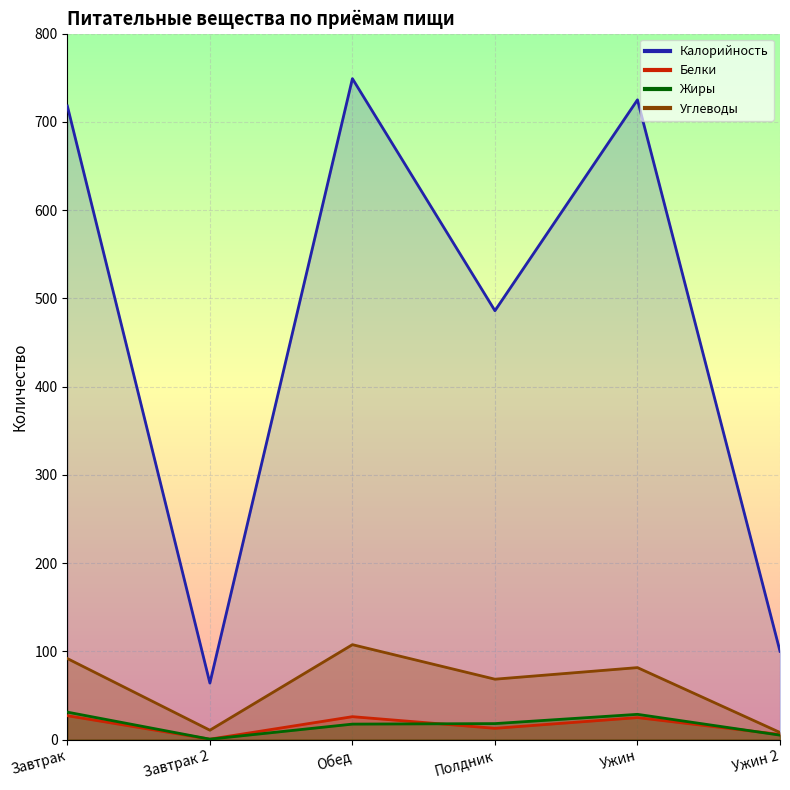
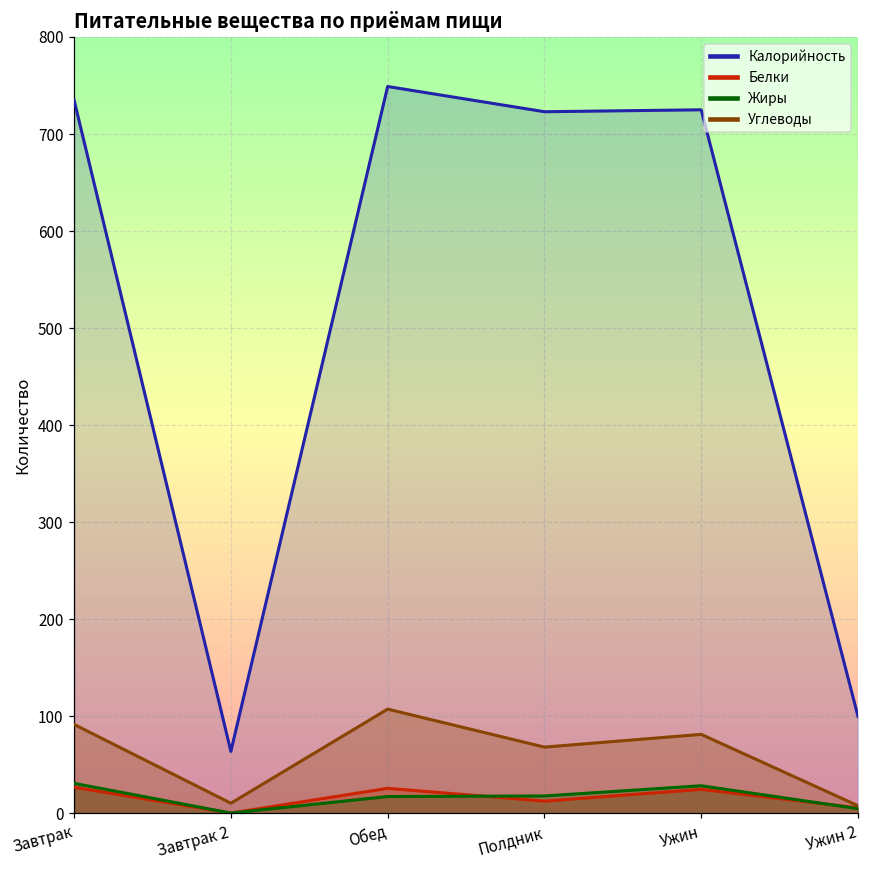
  {
    "Калорийность": {
-     "Завтрак": 720,
+     "Завтрак": 740,
      "Завтрак 2": 60,
      "Обед": 750,
-     "Полдник": 490,
+     "Полдник": 720,
      "Ужин": 730,
      "Ужин 2": 100
    }
  }
